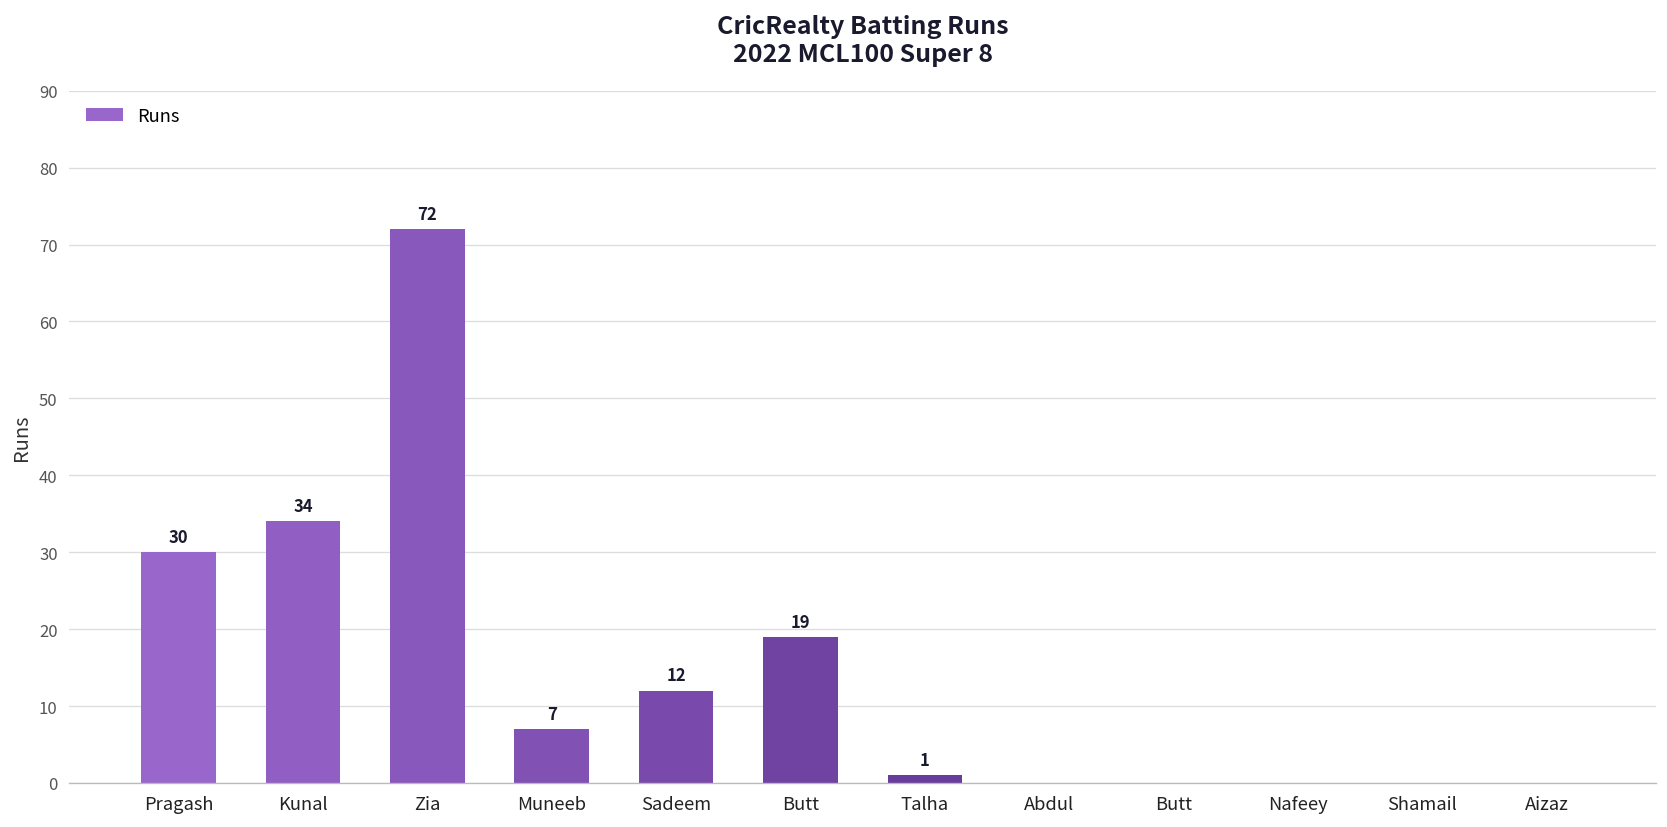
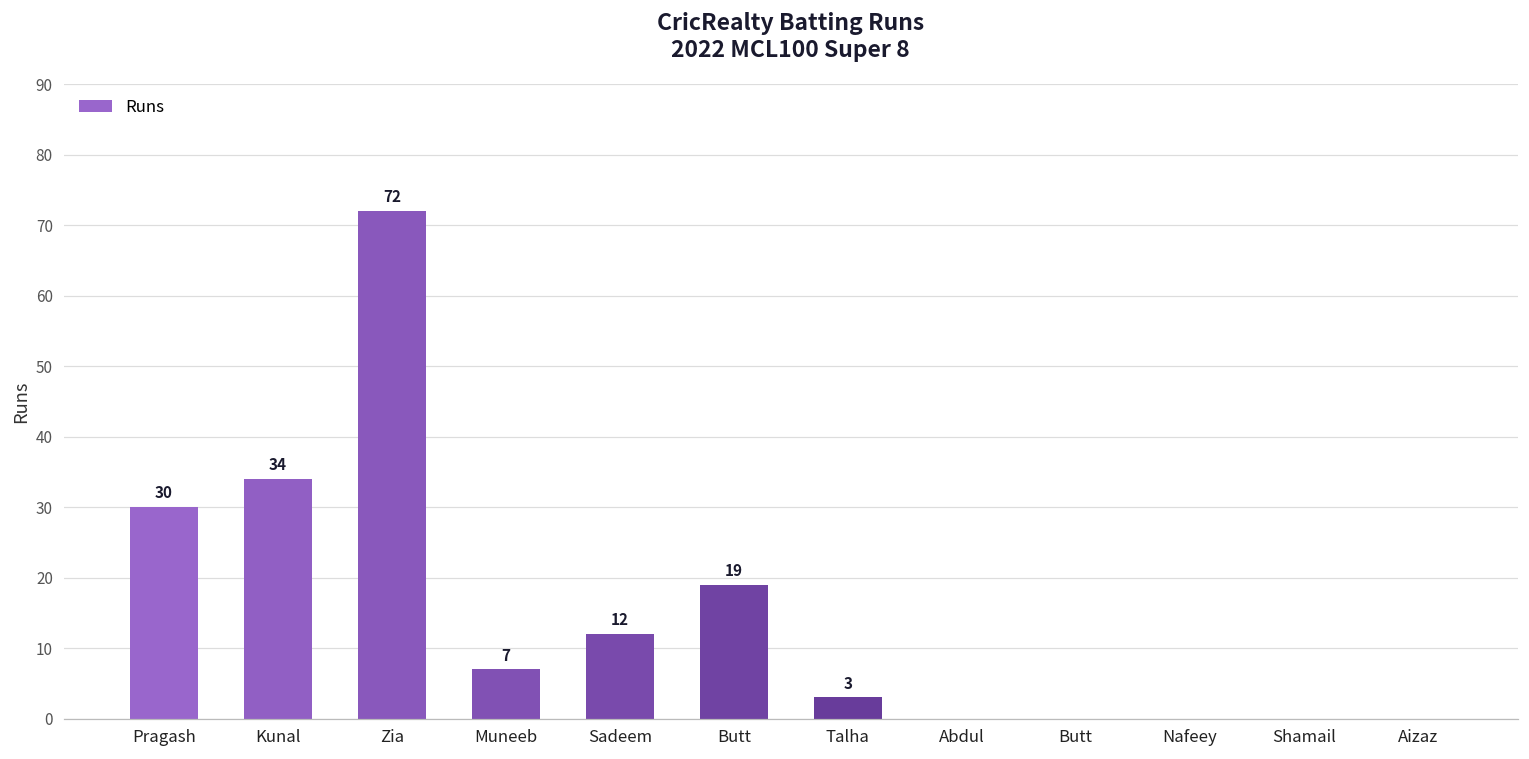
  {
    "Pragash": 30,
    "Kunal": 34,
    "Zia": 72,
    "Muneeb": 7,
    "Sadeem": 12,
-   "Talha": 1
+   "Talha": 3
  }
